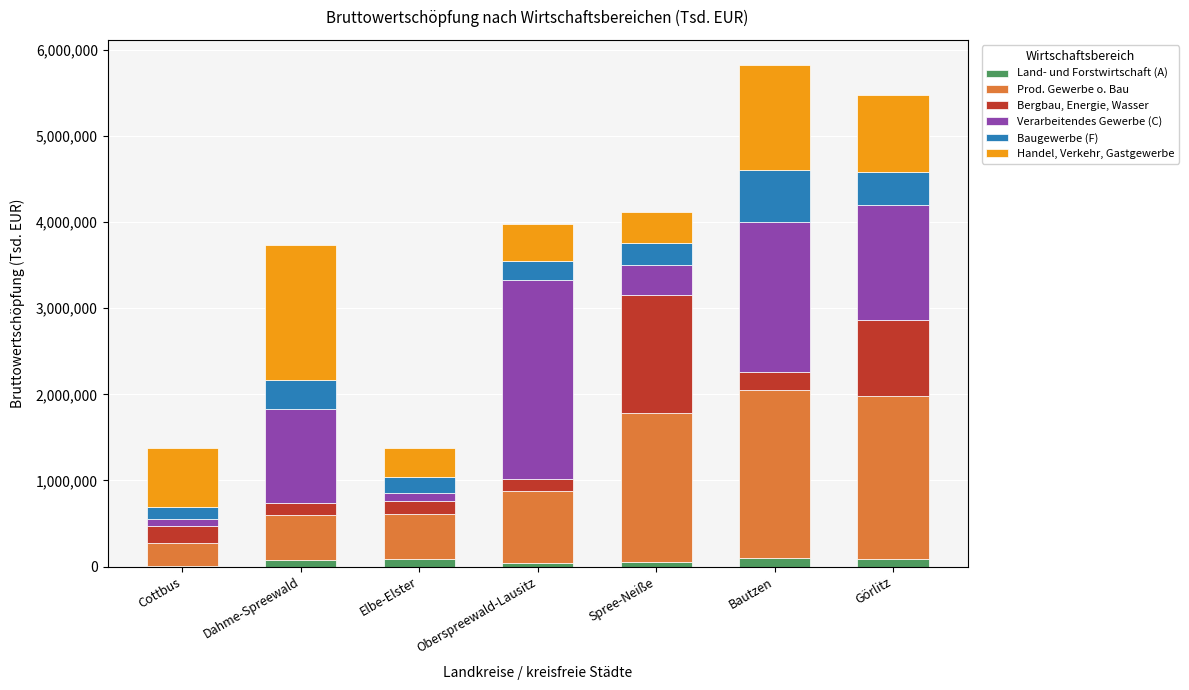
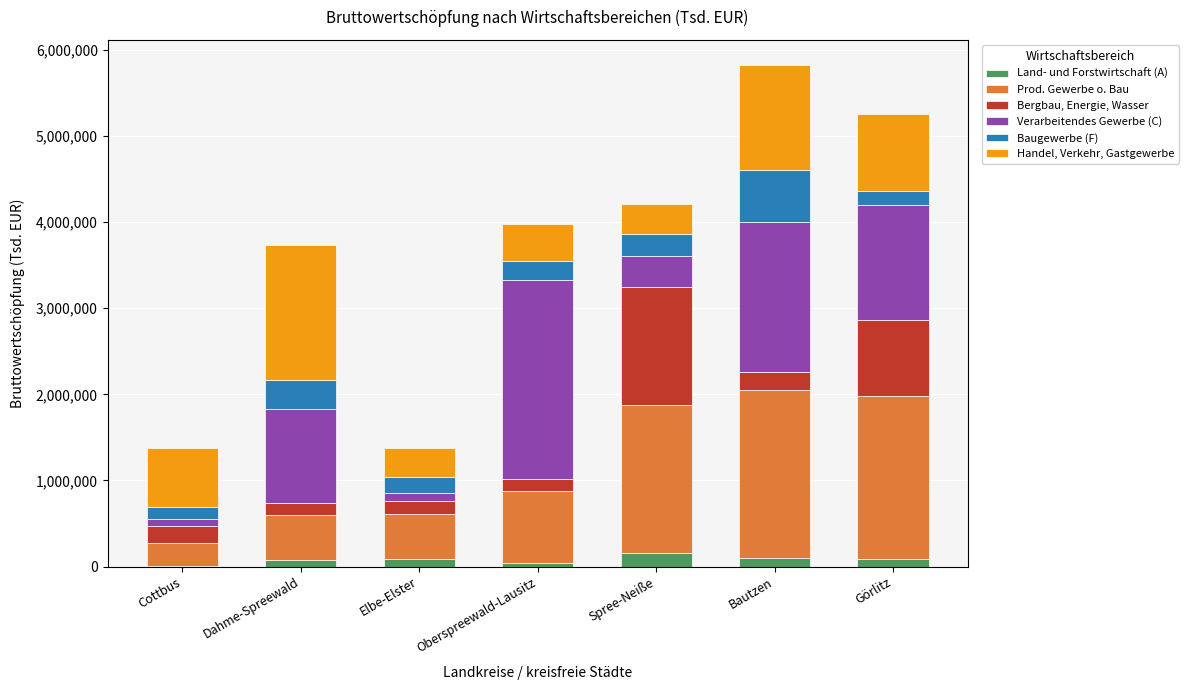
  {
    "Land- und Forstwirtschaft (A)": {
      "Dahme-Spreewald": "100,000",
      "Elbe-Elster": "100,000",
      "Oberspreewald-Lausitz": "0",
-     "Spree-Neiße": "100,000",
+     "Spree-Neiße": "200,000",
      "Bautzen": "100,000",
      "Görlitz": "100,000"
    },
    "Bergbau, Energie, Wasser": {
      "Cottbus": "200,000",
      "Dahme-Spreewald": "100,000",
      "Elbe-Elster": "100,000",
      "Oberspreewald-Lausitz": "100,000",
      "Spree-Neiße": "1,400,000",
      "Bautzen": "200,000",
      "Görlitz": "900,000"
    },
    "Verarbeitendes Gewerbe (C)": {
      "Cottbus": "100,000",
      "Dahme-Spreewald": "1,100,000",
      "Elbe-Elster": "100,000",
      "Oberspreewald-Lausitz": "2,300,000",
      "Spree-Neiße": "400,000",
      "Bautzen": "1,700,000",
      "Görlitz": "1,300,000"
    },
    "Baugewerbe (F)": {
      "Cottbus": "100,000",
      "Dahme-Spreewald": "300,000",
      "Elbe-Elster": "200,000",
      "Oberspreewald-Lausitz": "200,000",
      "Spree-Neiße": "300,000",
      "Bautzen": "600,000",
-     "Görlitz": "400,000"
+     "Görlitz": "200,000"
    }
  }
